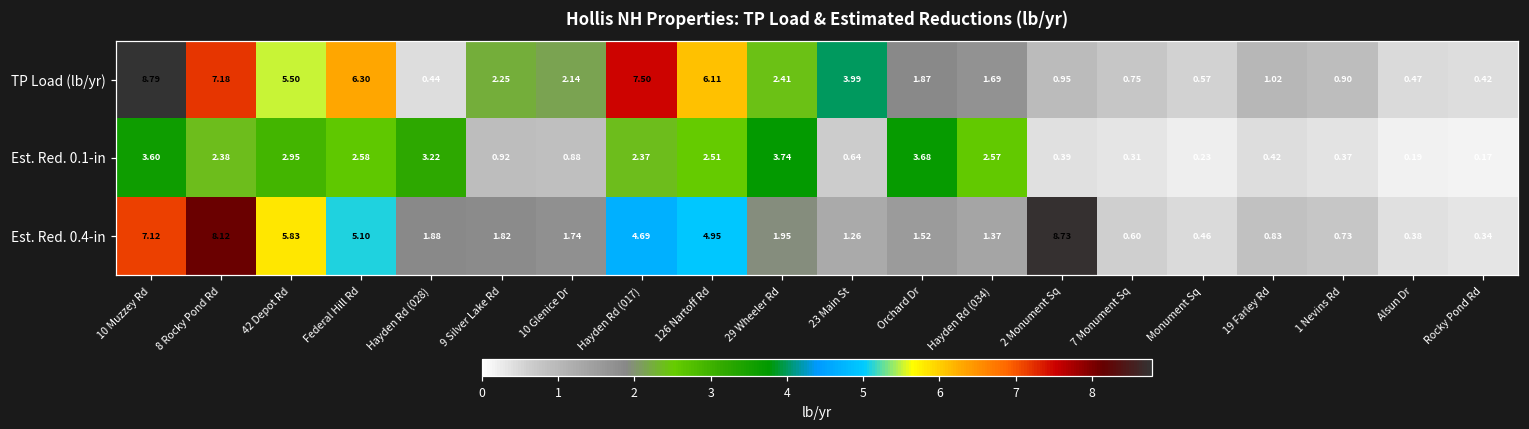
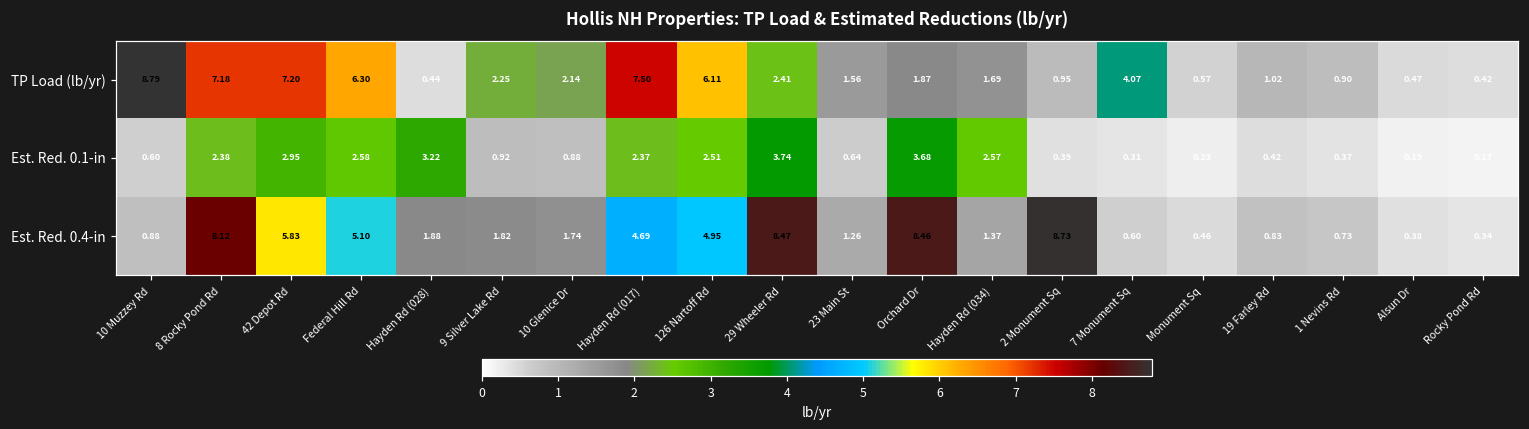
  {
    "TP Load (lb/yr)": {
      "10 Muzzey Rd": 8.79,
      "8 Rocky Pond Rd": 7.18,
-     "42 Depot Rd": 5.50,
+     "42 Depot Rd": 7.20,
      "Federal Hill Rd": 6.30,
      "9 Silver Lake Rd": 2.25,
      "10 Glenice Dr": 2.14,
      "Hayden Rd (017)": 7.50,
      "126 Nartoff Rd": 6.11,
      "29 Wheeler Rd": 2.41,
-     "23 Main St": 3.99,
+     "23 Main St": 1.56,
      "Orchard Dr": 1.87,
      "Hayden Rd (034)": 1.69,
      "2 Monument Sq": 0.95,
-     "7 Monument Sq": 0.75,
+     "7 Monument Sq": 4.07,
      "19 Farley Rd": 1.02,
      "1 Nevins Rd": 0.90
    },
    "Est. Red. 0.1-in": {
-     "10 Muzzey Rd": 3.60,
+     "10 Muzzey Rd": 0.60,
      "8 Rocky Pond Rd": 2.38,
      "42 Depot Rd": 2.95,
      "Federal Hill Rd": 2.58,
      "Hayden Rd (028)": 3.22,
      "9 Silver Lake Rd": 0.92,
      "10 Glenice Dr": 0.88,
      "Hayden Rd (017)": 2.37,
      "126 Nartoff Rd": 2.51,
      "29 Wheeler Rd": 3.74,
      "23 Main St": 0.64,
      "Orchard Dr": 3.68,
      "Hayden Rd (034)": 2.57
    },
    "Est. Red. 0.4-in": {
-     "10 Muzzey Rd": 7.12,
+     "10 Muzzey Rd": 0.88,
      "8 Rocky Pond Rd": 8.12,
      "42 Depot Rd": 5.83,
      "Federal Hill Rd": 5.10,
      "Hayden Rd (028)": 1.88,
      "9 Silver Lake Rd": 1.82,
      "10 Glenice Dr": 1.74,
      "Hayden Rd (017)": 4.69,
      "126 Nartoff Rd": 4.95,
-     "29 Wheeler Rd": 1.95,
+     "29 Wheeler Rd": 8.47,
      "23 Main St": 1.26,
-     "Orchard Dr": 1.52,
+     "Orchard Dr": 8.46,
      "Hayden Rd (034)": 1.37,
      "2 Monument Sq": 8.73,
      "7 Monument Sq": 0.60,
      "19 Farley Rd": 0.83,
      "1 Nevins Rd": 0.73
    }
  }
